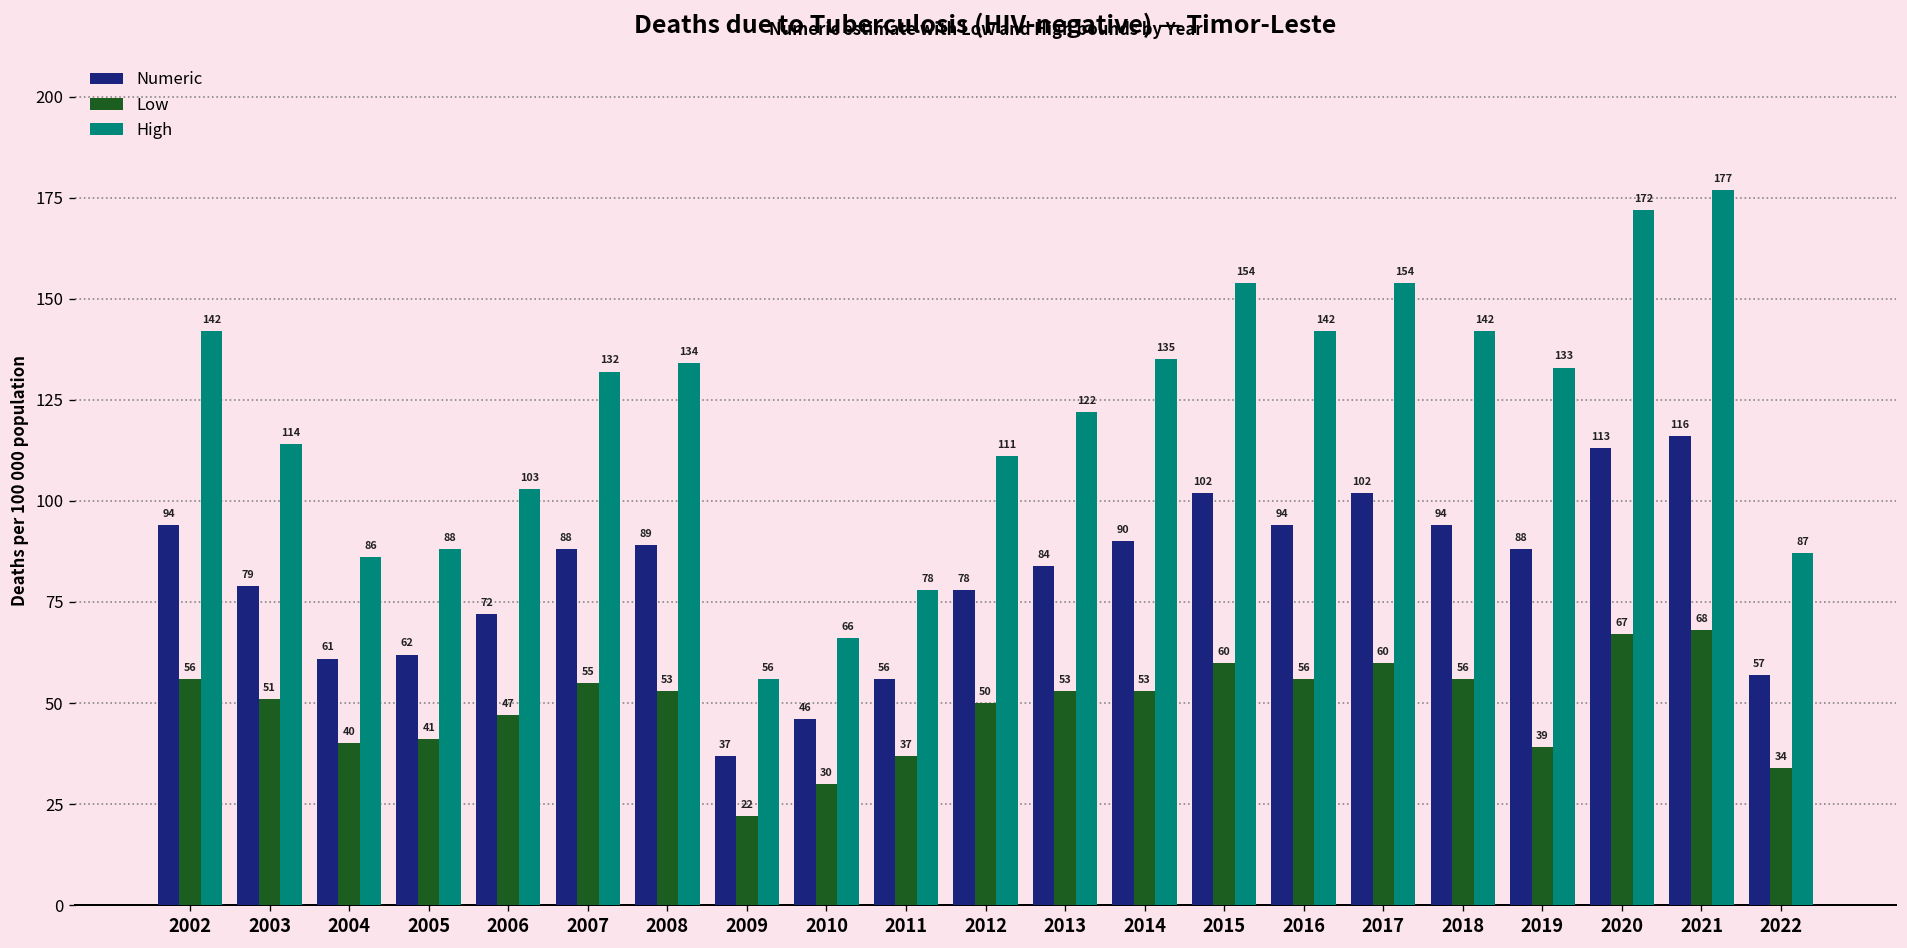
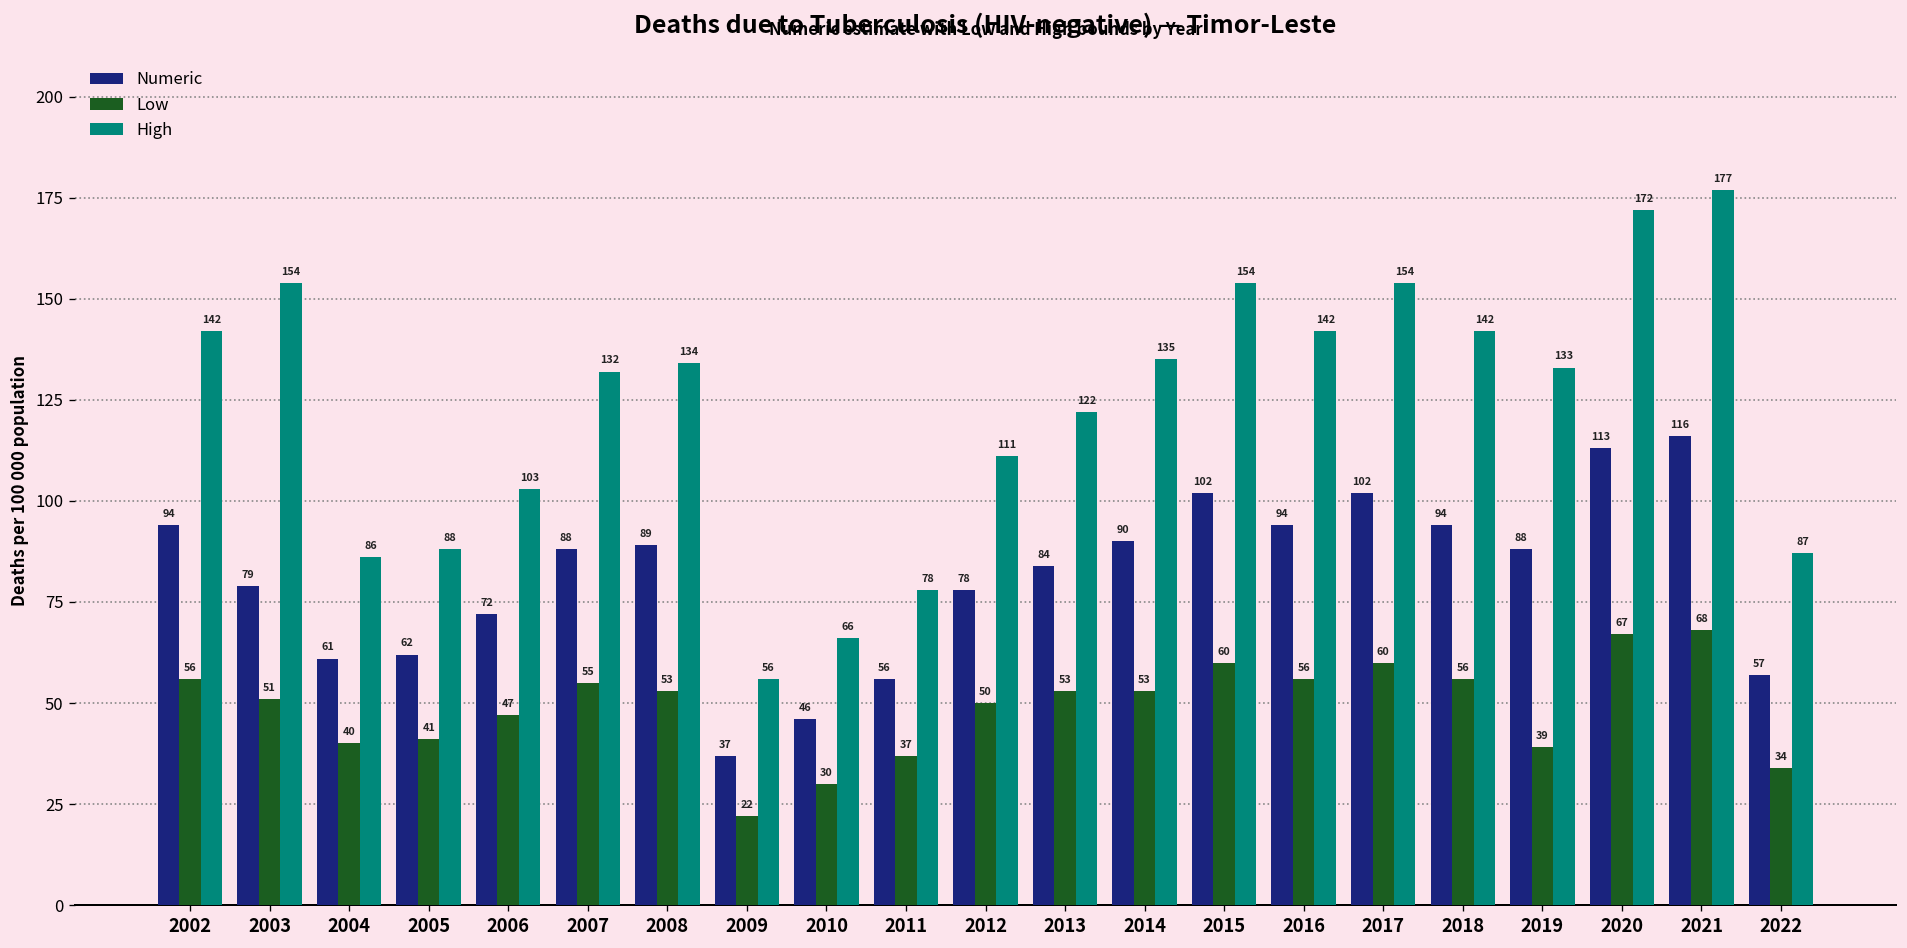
  {
    "Numeric": {
      "2002": 94,
      "2003": 79,
      "2004": 61,
      "2005": 62,
      "2006": 72,
      "2007": 88,
      "2008": 89,
      "2009": 37,
      "2010": 46,
      "2011": 56,
      "2012": 78,
      "2013": 84,
      "2014": 90,
      "2015": 102,
      "2016": 94,
      "2017": 102,
      "2018": 94,
      "2019": 88,
      "2020": 113,
      "2021": 116,
      "2022": 57
    },
    "Low": {
      "2002": 56,
      "2003": 51,
      "2004": 40,
      "2005": 41,
      "2006": 47,
      "2007": 55,
      "2008": 53,
      "2009": 22,
      "2010": 30,
      "2011": 37,
      "2012": 50,
      "2013": 53,
      "2014": 53,
      "2015": 60,
      "2016": 56,
      "2017": 60,
      "2018": 56,
      "2019": 39,
      "2020": 67,
      "2021": 68,
      "2022": 34
    },
    "High": {
      "2002": 142,
-     "2003": 114,
+     "2003": 154,
      "2004": 86,
      "2005": 88,
      "2006": 103,
      "2007": 132,
      "2008": 134,
      "2009": 56,
      "2010": 66,
      "2011": 78,
      "2012": 111,
      "2013": 122,
      "2014": 135,
      "2015": 154,
      "2016": 142,
      "2017": 154,
      "2018": 142,
      "2019": 133,
      "2020": 172,
      "2021": 177,
      "2022": 87
    }
  }
